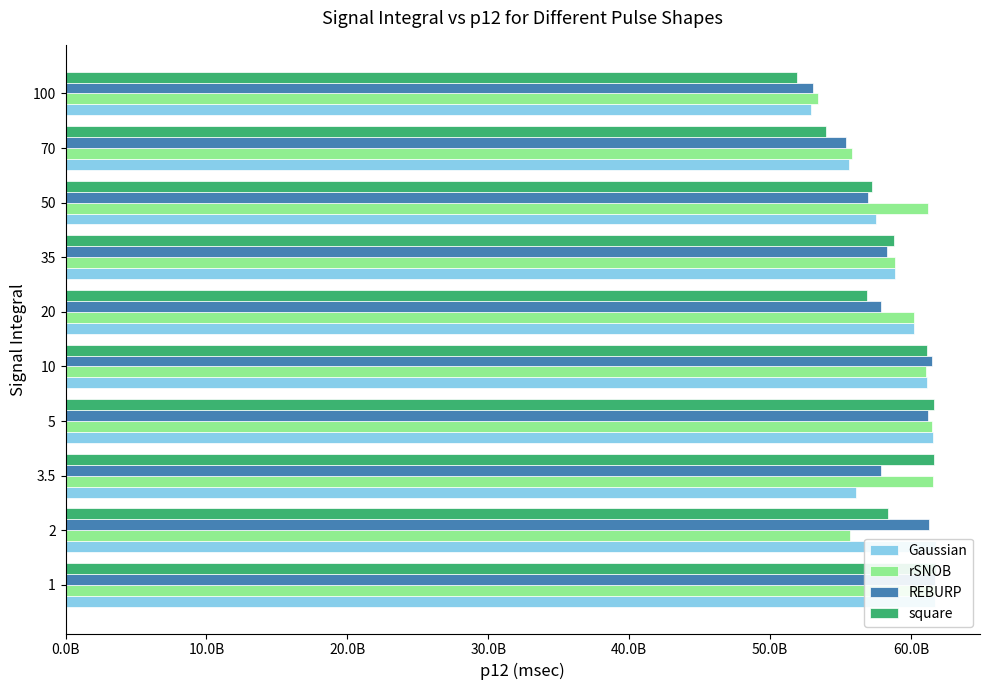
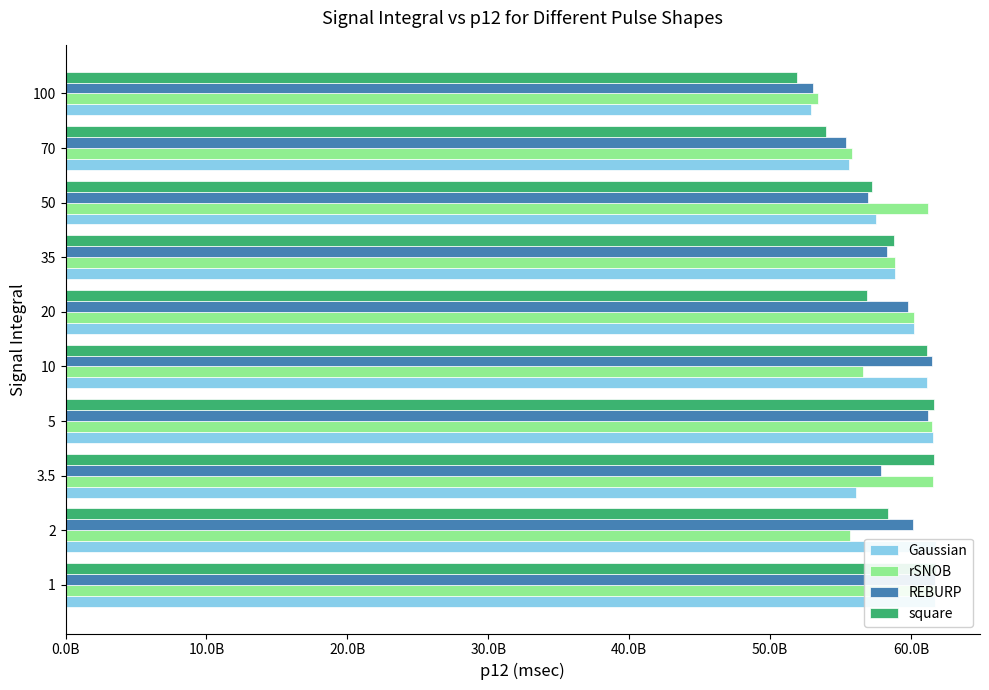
  {
    "Gaussian": {
      "100": 52900000000,
      "70": 55600000000,
      "50": 57500000000,
      "35": 58800000000,
      "20": 60200000000,
      "10": 61100000000,
      "5": 61600000000,
      "3.5": 56100000000
    },
    "rSNOB": {
      "100": 53400000000,
      "70": 55800000000,
      "50": 61200000000,
      "35": 58900000000,
      "20": 60200000000,
-     "10": 61000000000,
+     "10": 56600000000,
      "5": 61500000000,
      "3.5": 61600000000,
      "2": 55700000000
    },
    "REBURP": {
      "100": 53000000000,
      "70": 55400000000,
      "50": 56900000000,
      "35": 58300000000,
-     "20": 57900000000,
+     "20": 59700000000,
      "10": 61500000000,
      "5": 61200000000,
      "3.5": 57900000000,
-     "2": 61300000000
+     "2": 60100000000
    },
    "square": {
      "100": 51900000000,
      "70": 54000000000,
      "50": 57200000000,
      "35": 58800000000,
      "20": 56900000000,
      "10": 61100000000,
      "5": 61600000000,
      "3.5": 61600000000,
      "2": 58300000000
    }
  }
